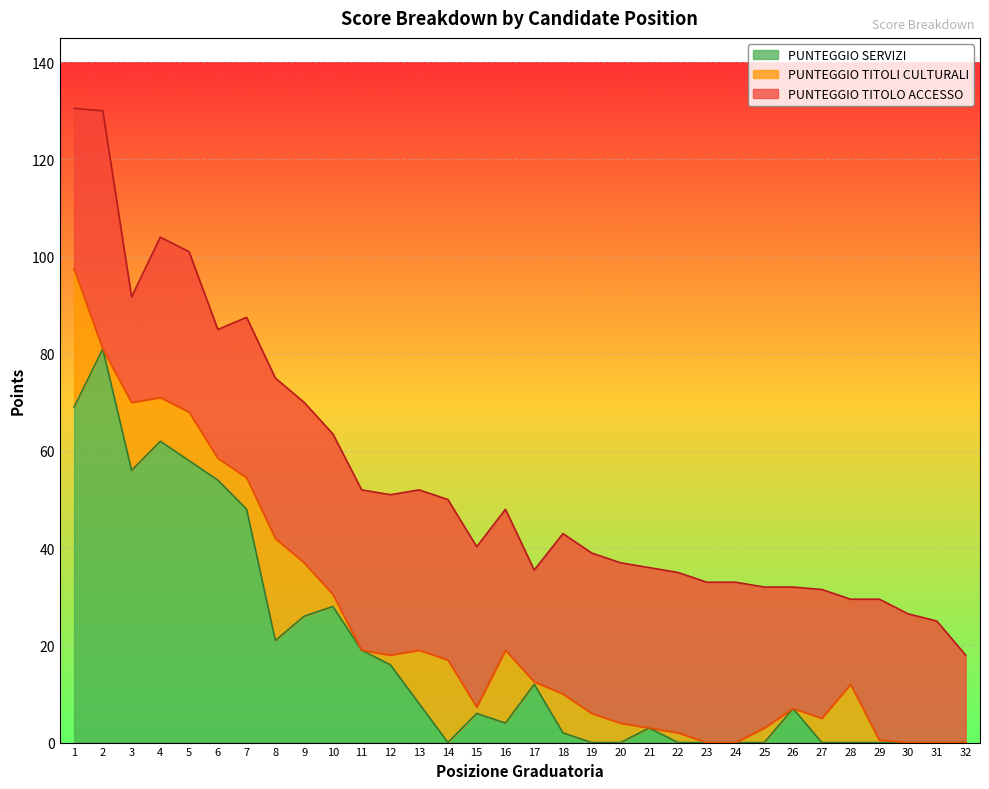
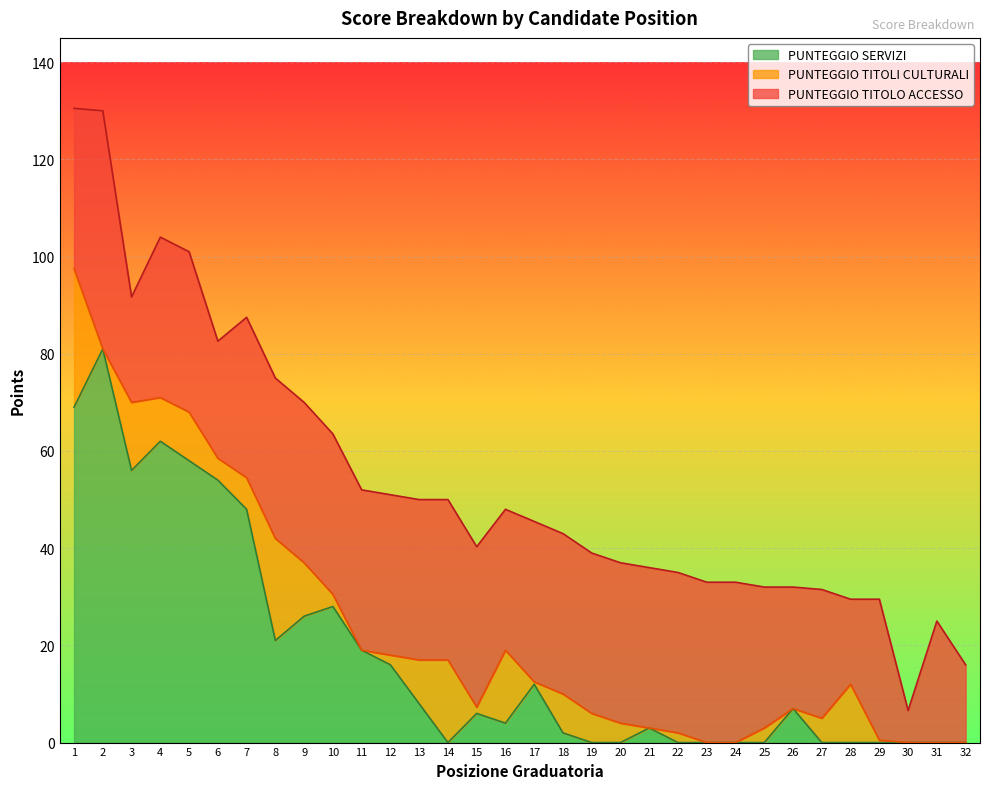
  {
    "PUNTEGGIO SERVIZI": {
      "1": 69,
      "3": 56,
      "4": 62,
      "5": 58,
      "6": 54,
      "7": 48,
      "8": 21,
      "9": 26,
      "10": 28,
      "12": 16,
      "13": 8,
      "14": 0,
      "15": 6,
      "16": 4,
      "18": 2,
      "19": 0,
      "20": 0,
      "22": 0,
      "25": 0,
      "27": 0,
      "28": 0
    },
    "PUNTEGGIO TITOLI CULTURALI": {
      "1": 29,
      "3": 14,
      "4": 9,
      "5": 10,
      "6": 5,
      "7": 7,
      "8": 21,
      "9": 11,
      "10": 3,
      "12": 2,
-     "13": 11,
+     "13": 9,
      "14": 17,
      "15": 1,
      "16": 15,
      "18": 8,
      "19": 6,
      "20": 4,
      "22": 2,
      "25": 3,
      "27": 5,
      "28": 12
    },
    "PUNTEGGIO TITOLO ACCESSO": {
      "1": 33,
      "2": 49,
      "3": 22,
      "4": 33,
      "5": 33,
-     "6": 27,
+     "6": 24,
      "7": 33,
      "8": 33,
      "9": 33,
      "10": 33,
      "11": 33,
      "12": 33,
      "13": 33,
      "14": 33,
      "15": 33,
      "16": 29,
-     "17": 23,
+     "17": 33,
      "18": 33,
      "19": 33,
      "20": 33,
      "21": 33,
      "22": 33,
      "23": 33,
      "24": 33,
      "25": 29,
      "26": 25,
      "27": 27,
      "28": 18,
      "29": 29,
-     "30": 27,
+     "30": 7,
      "31": 25,
-     "32": 18
+     "32": 16
    }
  }
